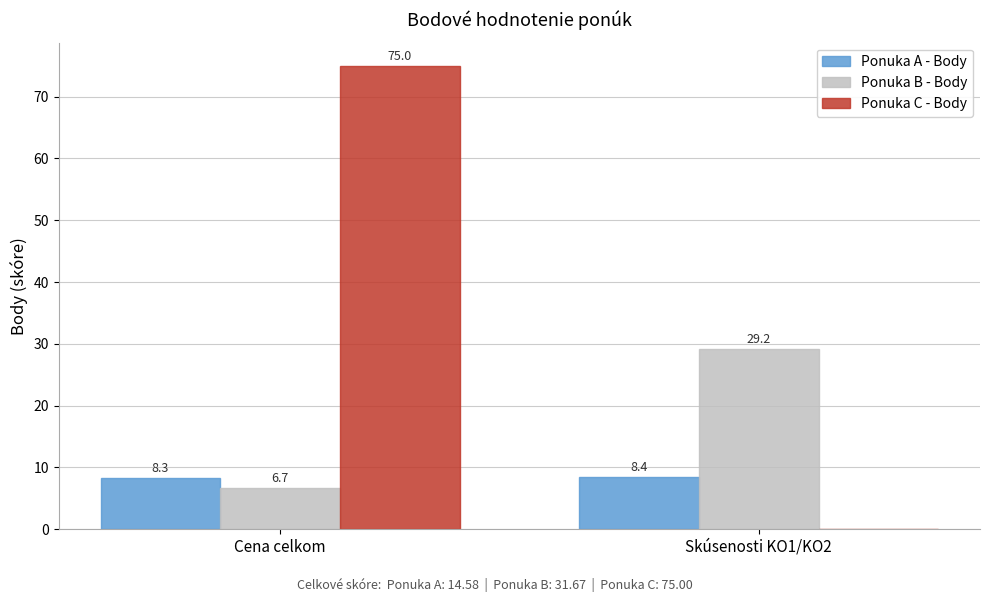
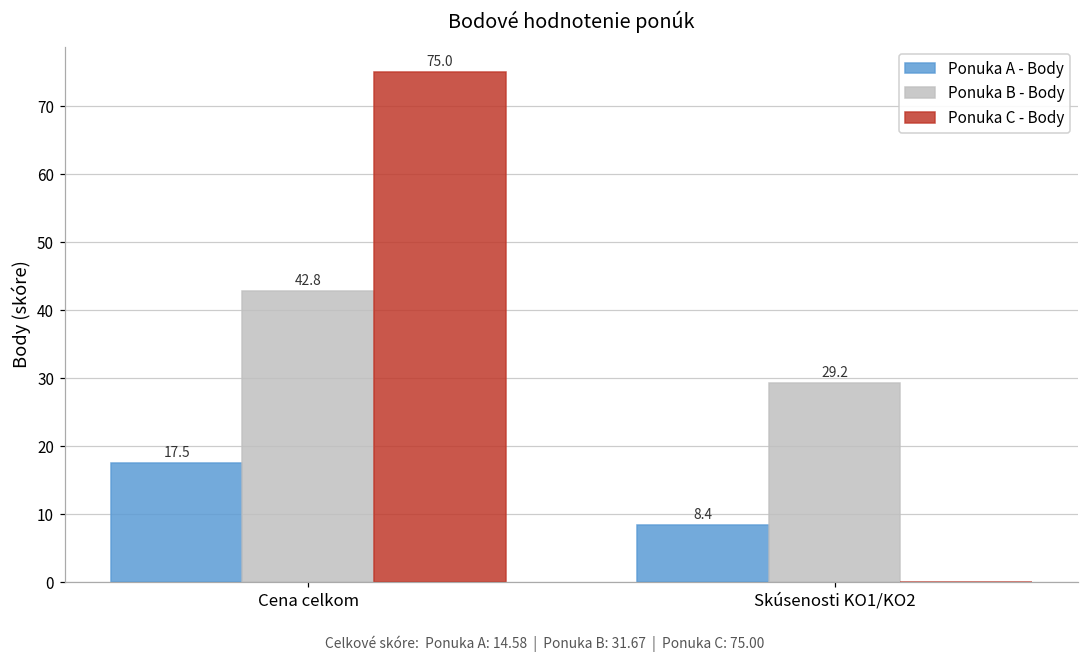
  {
    "Ponuka A - Body": {
-     "Cena celkom": 8.3,
+     "Cena celkom": 17.5,
      "Skúsenosti KO1/KO2": 8.4
    },
    "Ponuka B - Body": {
-     "Cena celkom": 6.7,
+     "Cena celkom": 42.8,
      "Skúsenosti KO1/KO2": 29.2
    },
    "Ponuka C - Body": {
      "Cena celkom": 75.0
    }
  }
